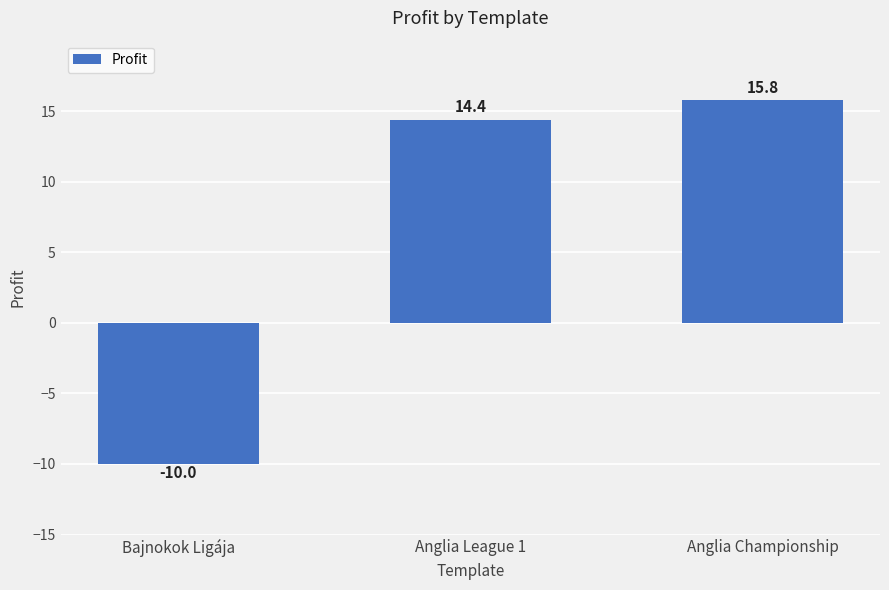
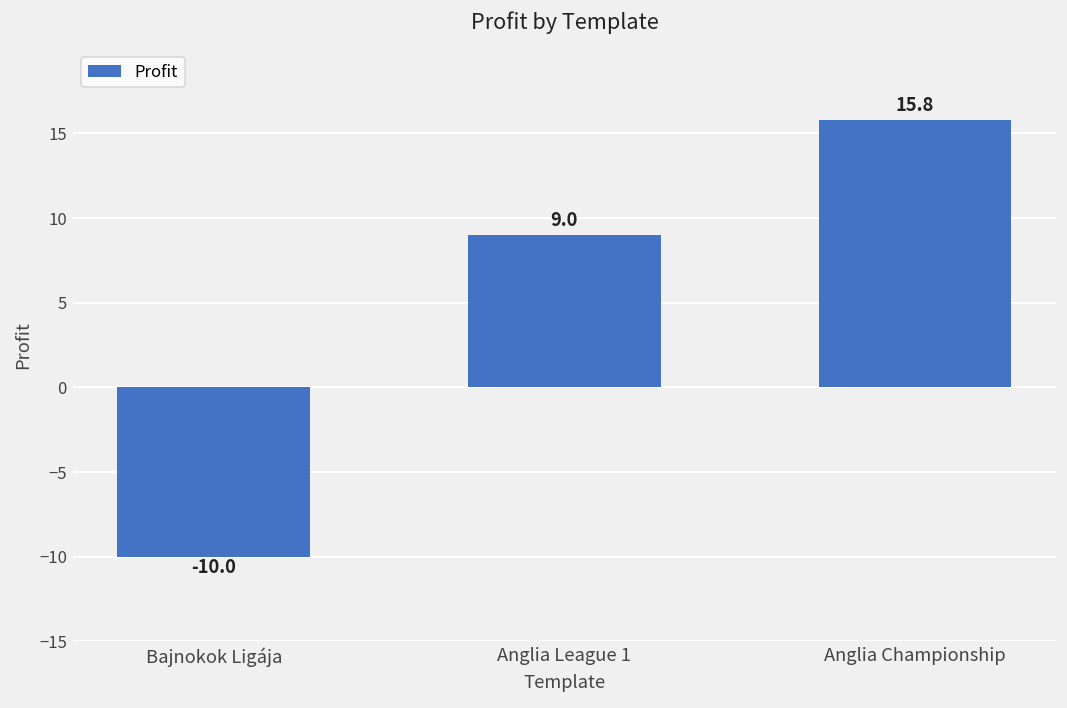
  {
    "Bajnokok Ligája": -10.0,
-   "Anglia League 1": 14.4,
+   "Anglia League 1": 9.0,
    "Anglia Championship": 15.8
  }
